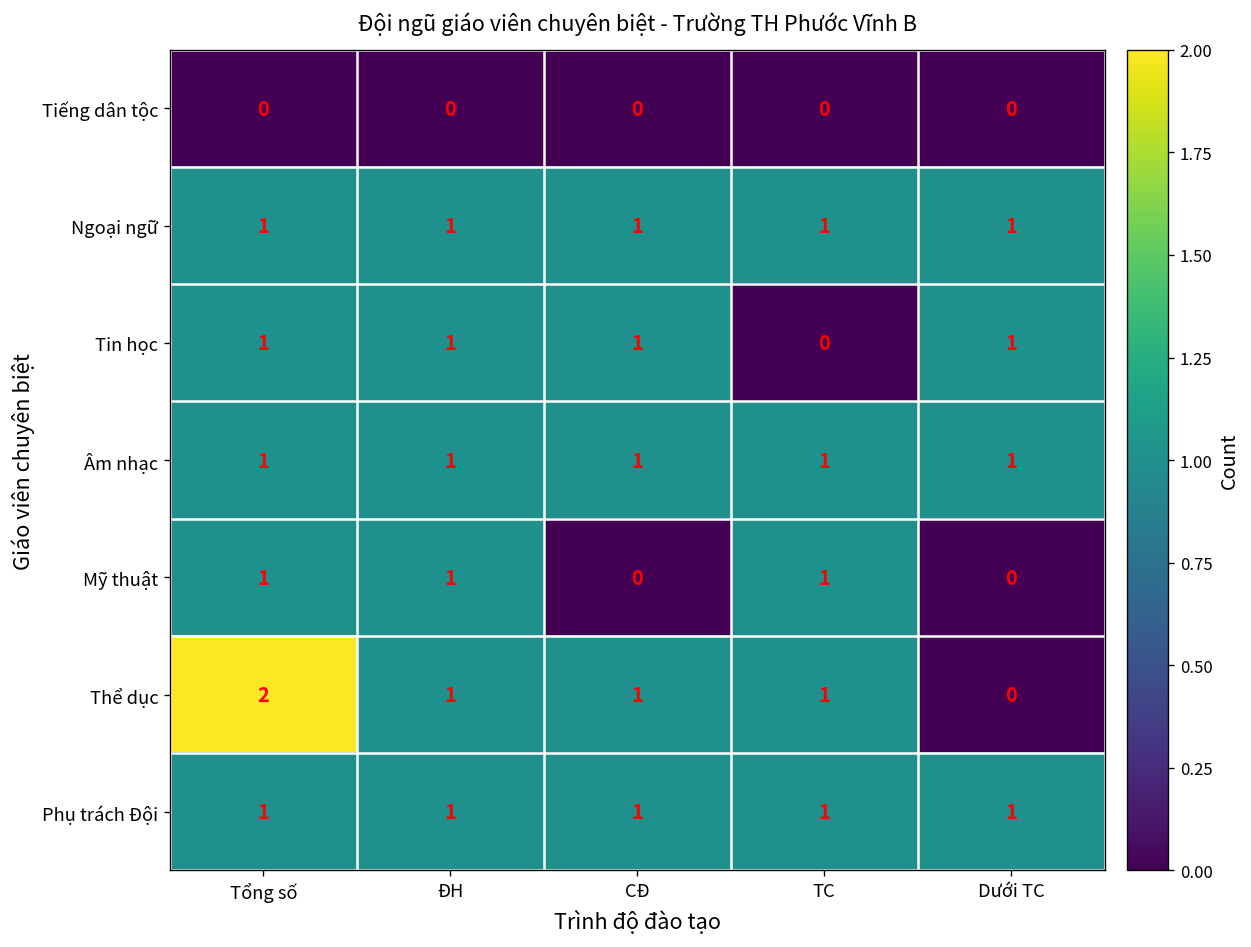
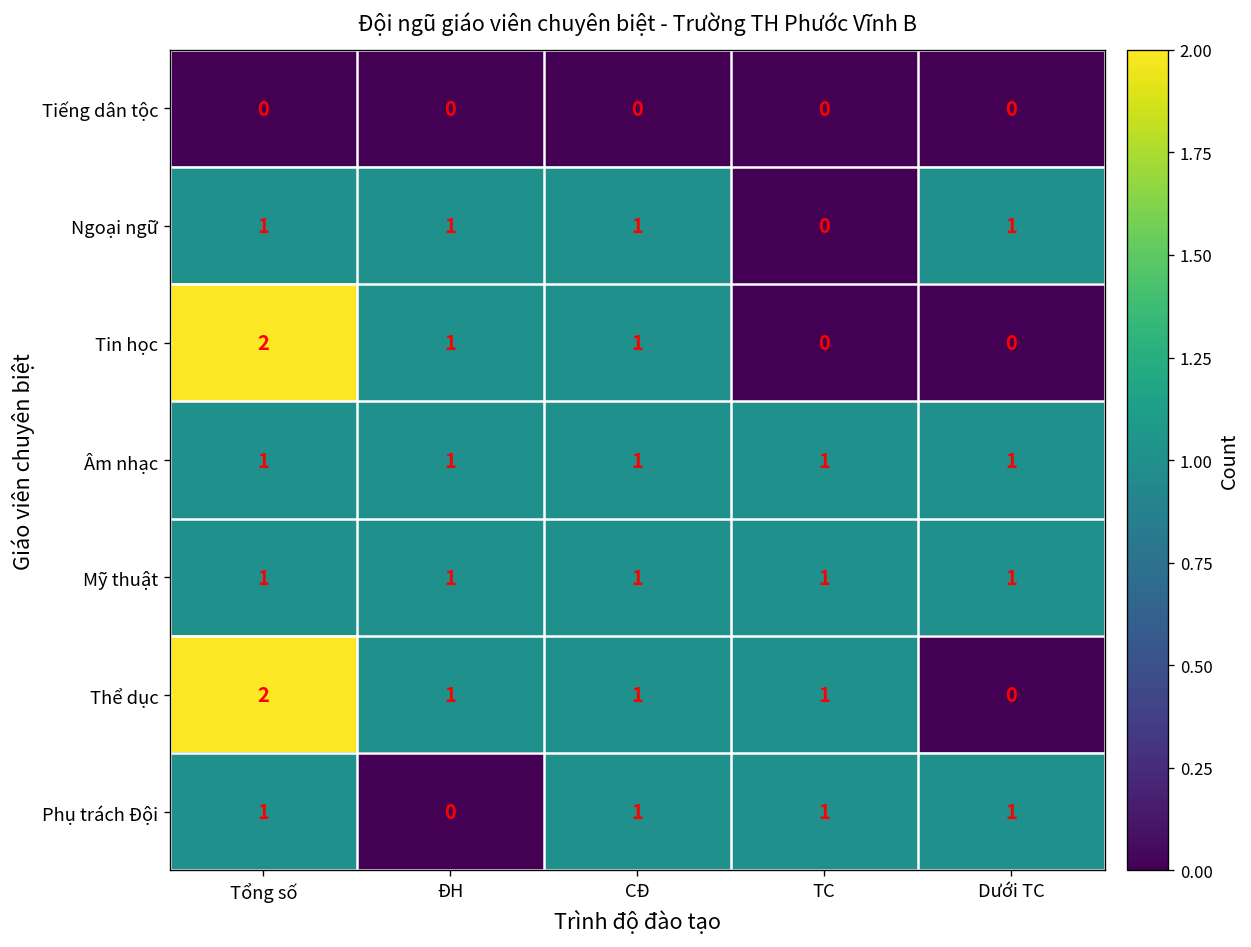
  {
    "Tiếng dân tộc": {
      "Tổng số": 0,
      "ĐH": 0,
      "CĐ": 0,
      "TC": 0,
      "Dưới TC": 0
    },
    "Ngoại ngữ": {
      "Tổng số": 1,
      "ĐH": 1,
      "CĐ": 1,
-     "TC": 1,
+     "TC": 0,
      "Dưới TC": 1
    },
    "Tin học": {
-     "Tổng số": 1,
+     "Tổng số": 2,
      "ĐH": 1,
      "CĐ": 1,
      "TC": 0,
-     "Dưới TC": 1
+     "Dưới TC": 0
    },
    "Âm nhạc": {
      "Tổng số": 1,
      "ĐH": 1,
      "CĐ": 1,
      "TC": 1,
      "Dưới TC": 1
    },
    "Mỹ thuật": {
      "Tổng số": 1,
      "ĐH": 1,
-     "CĐ": 0,
+     "CĐ": 1,
      "TC": 1,
-     "Dưới TC": 0
+     "Dưới TC": 1
    },
    "Thể dục": {
      "Tổng số": 2,
      "ĐH": 1,
      "CĐ": 1,
      "TC": 1,
      "Dưới TC": 0
    },
    "Phụ trách Đội": {
      "Tổng số": 1,
-     "ĐH": 1,
+     "ĐH": 0,
      "CĐ": 1,
      "TC": 1,
      "Dưới TC": 1
    }
  }
